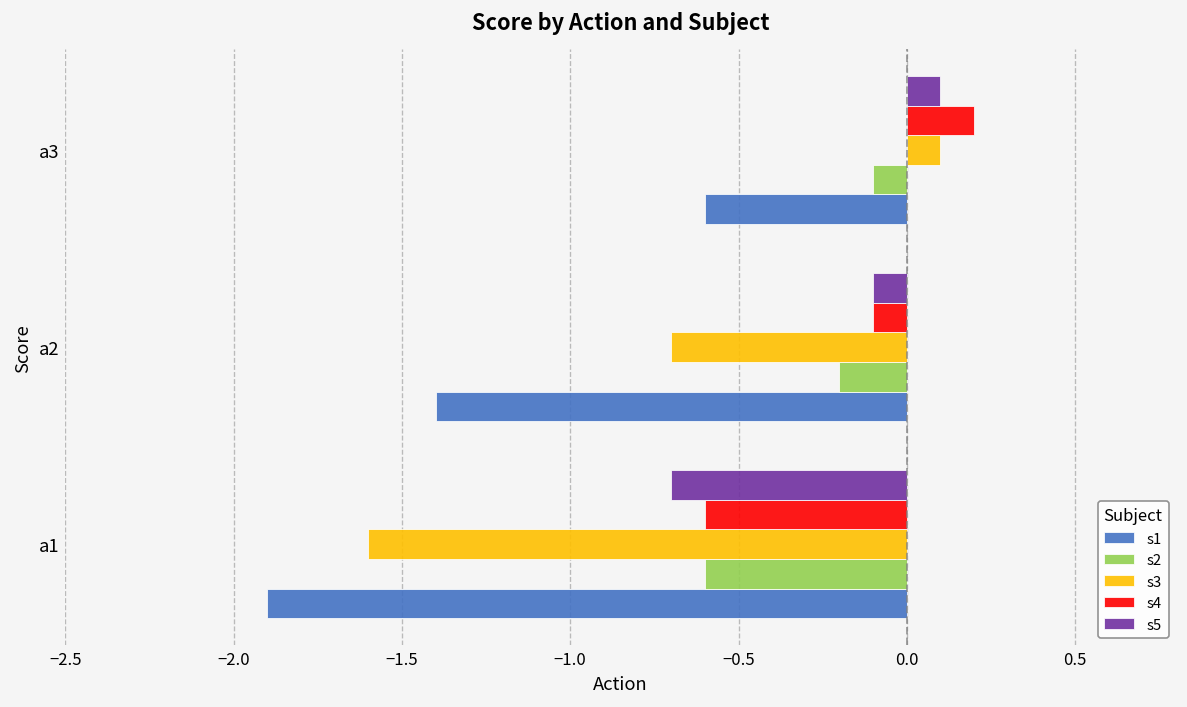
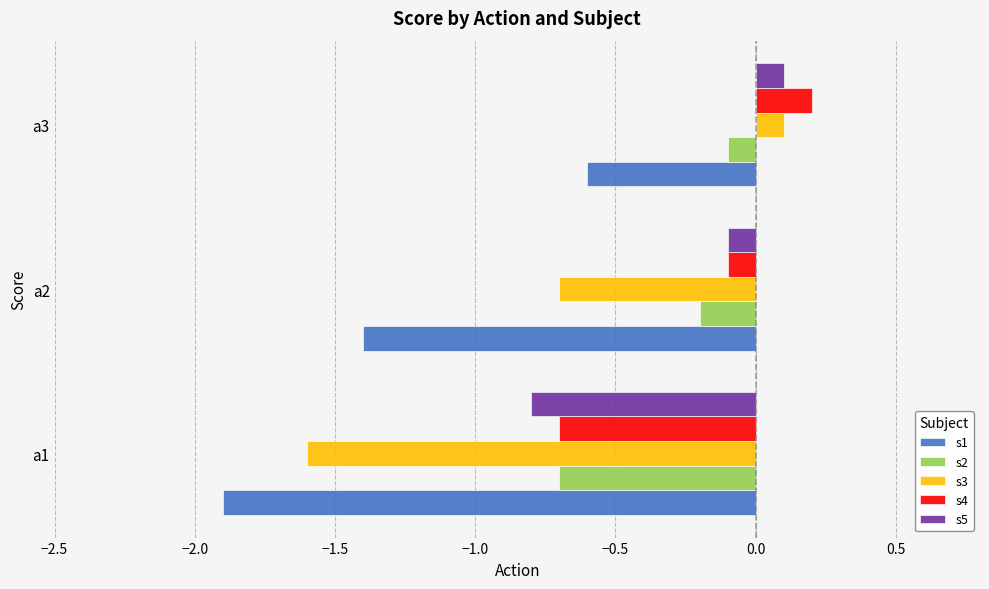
  {
    "s1": {
      "a3": -0.6,
      "a2": -1.4,
      "a1": -1.9
    },
    "s2": {
      "a3": -0.1,
      "a2": -0.2,
-     "a1": -0.6
+     "a1": -0.7
    },
    "s3": {
      "a3": 0.1,
      "a2": -0.7,
      "a1": -1.6
    },
    "s4": {
      "a3": 0.2,
      "a2": -0.1,
-     "a1": -0.6
+     "a1": -0.7
    },
    "s5": {
      "a3": 0.1,
      "a2": -0.1,
-     "a1": -0.7
+     "a1": -0.8
    }
  }
